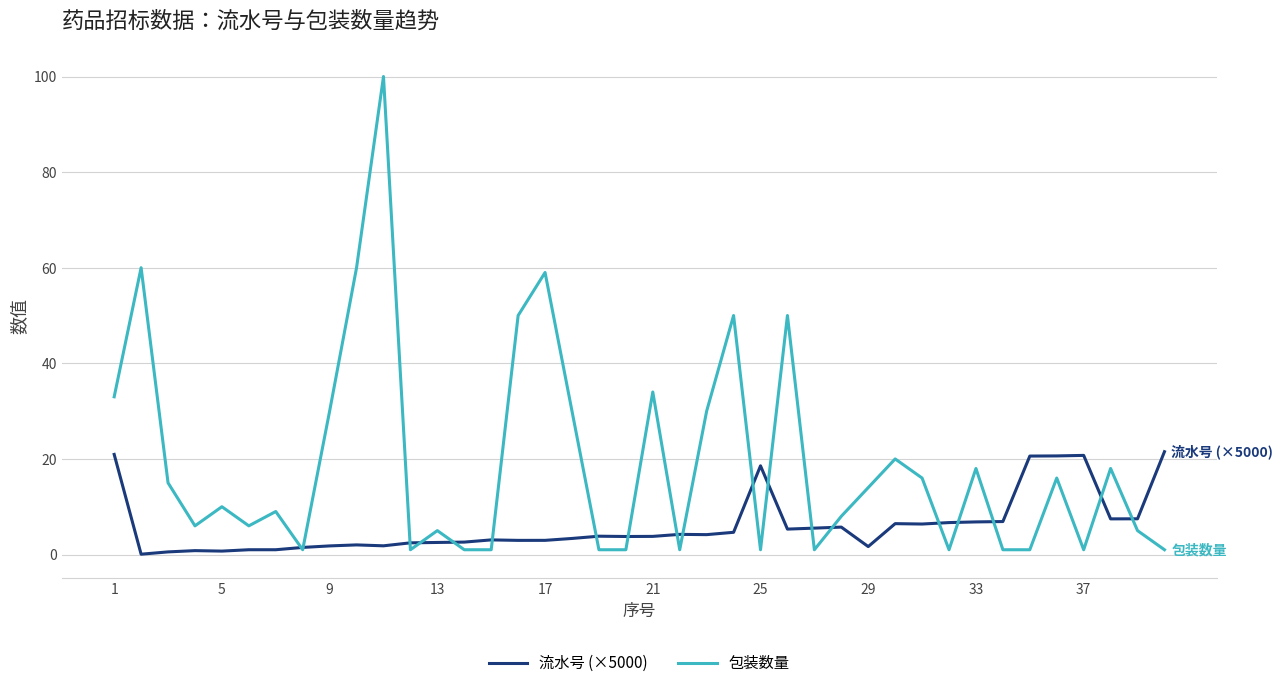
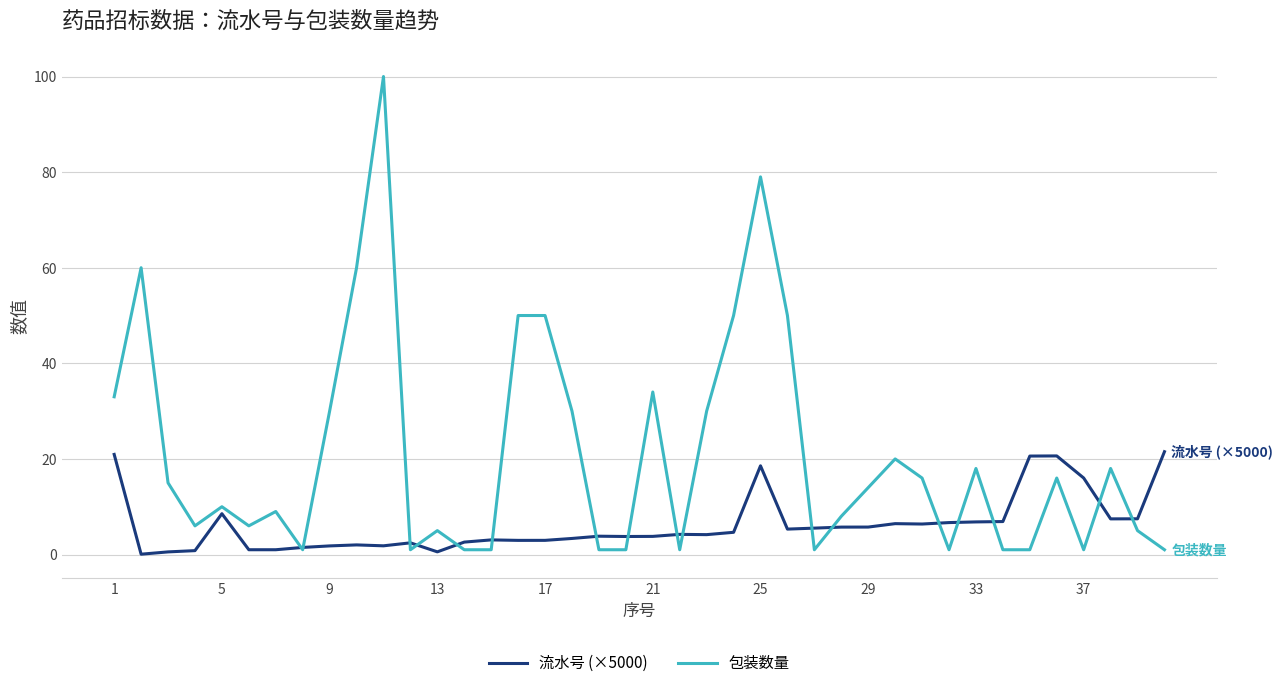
  {
    "流水号 (×5000)": {
      "1": 21,
-     "5": 1,
+     "5": 9,
      "9": 2,
-     "13": 3,
+     "13": 1,
      "17": 3,
      "21": 4,
      "25": 19,
-     "29": 2,
+     "29": 6,
      "33": 7,
-     "37": 21
+     "37": 16
    },
    "包装数量": {
      "1": 33,
      "5": 10,
      "9": 30,
      "13": 5,
-     "17": 59,
+     "17": 50,
      "21": 34,
-     "25": 1,
+     "25": 79,
      "29": 14,
      "33": 18,
      "37": 1
    }
  }
